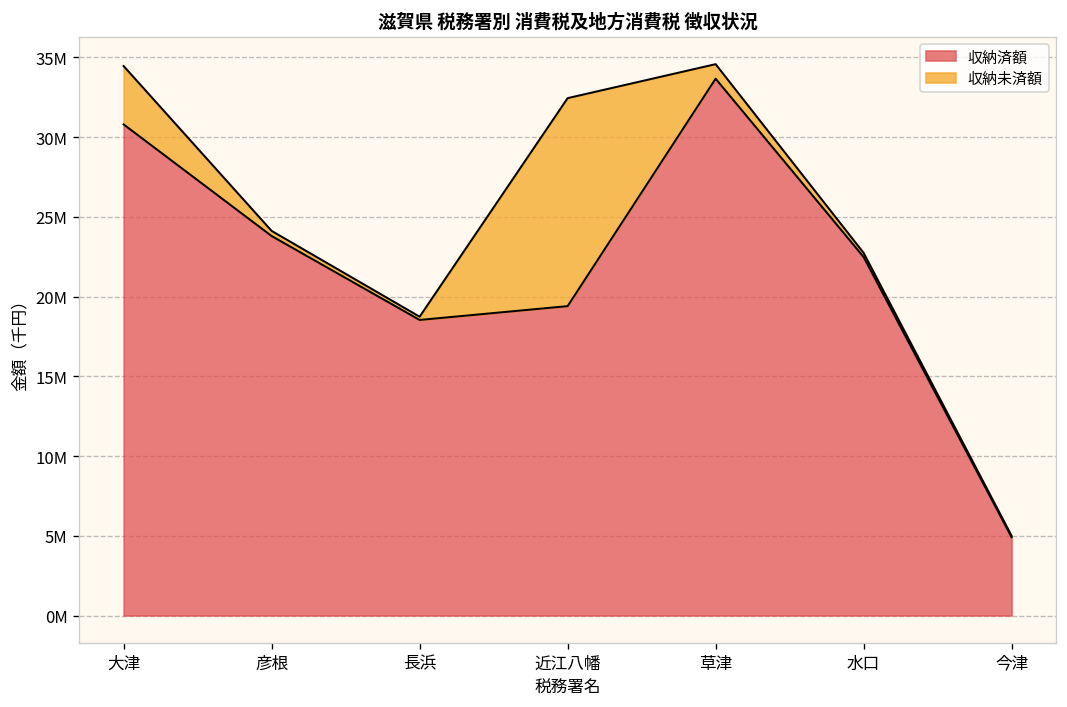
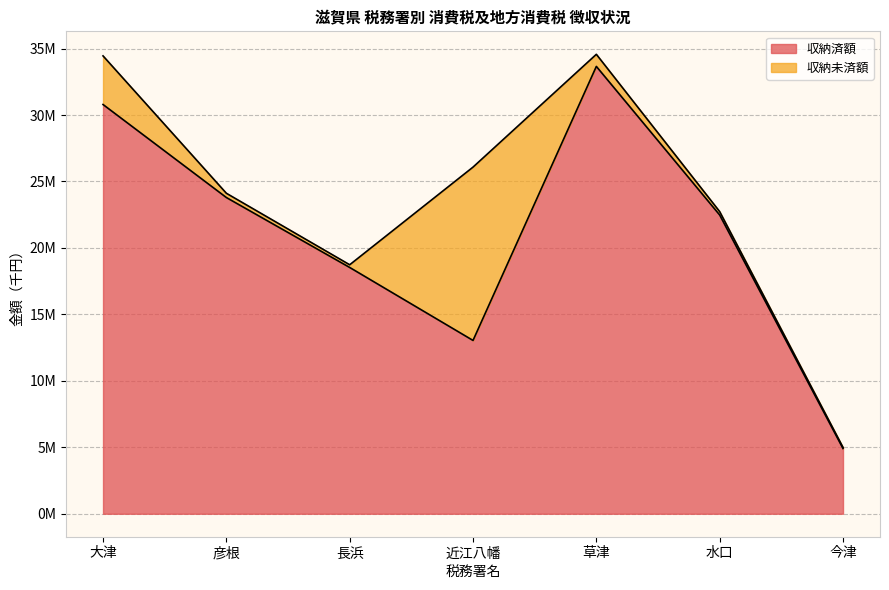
  {
    "収納済額": {
      "大津": 30800000,
      "彦根": 23800000,
      "長浜": 18500000,
-     "近江八幡": 19400000,
+     "近江八幡": 13000000,
      "草津": 33700000,
      "水口": 22500000
    },
    "収納未済額": {
      "大津": 3700000,
      "彦根": 300000,
      "長浜": 200000,
      "近江八幡": 13000000,
      "草津": 900000,
      "水口": 300000
    }
  }
